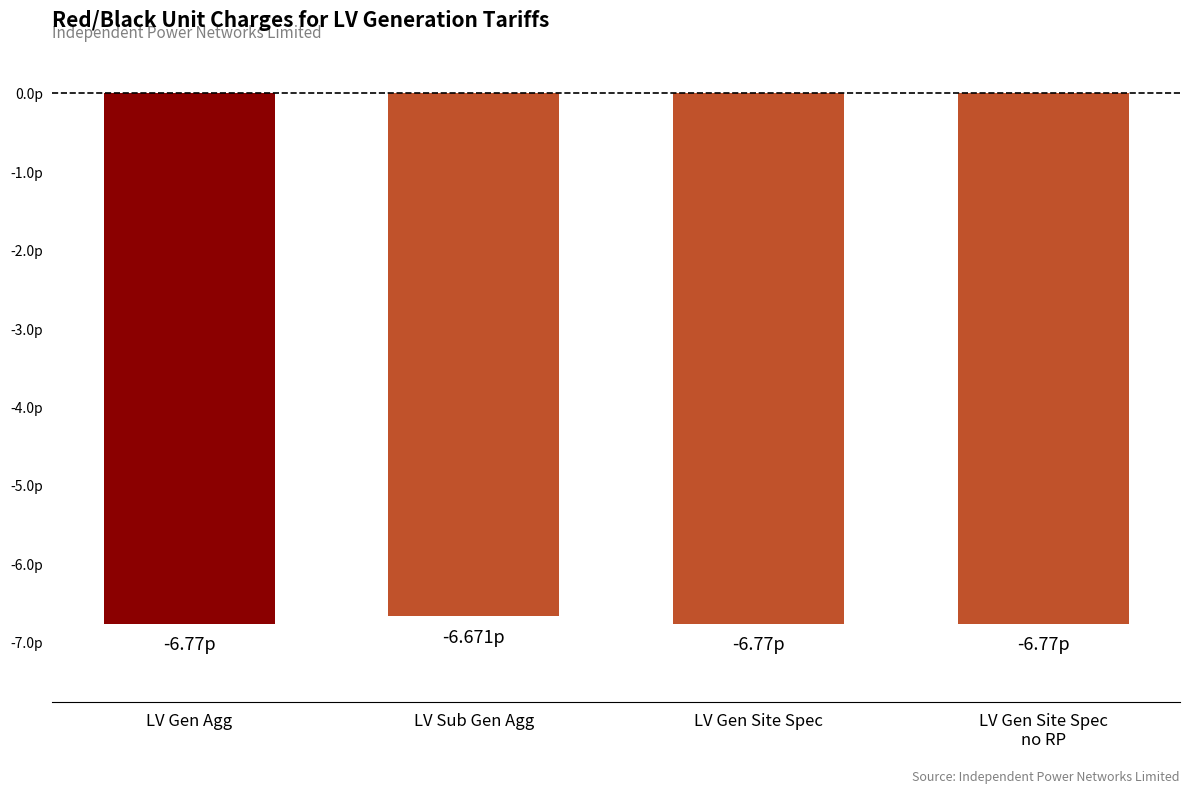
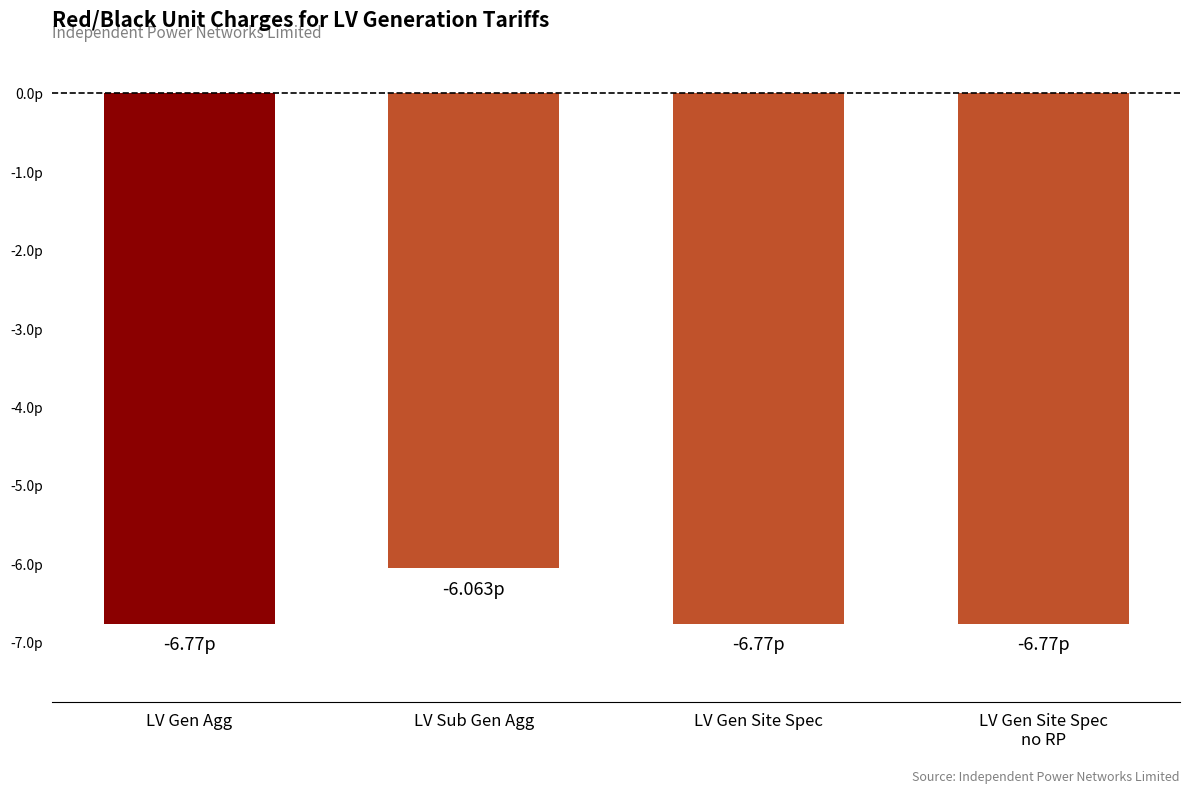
  {
    "LV Gen Agg": "-6.77p",
-   "LV Sub Gen Agg": "-6.671p",
+   "LV Sub Gen Agg": "-6.063p",
    "LV Gen Site Spec": "-6.77p",
    "LV Gen Site Spec no RP": "-6.77p"
  }
